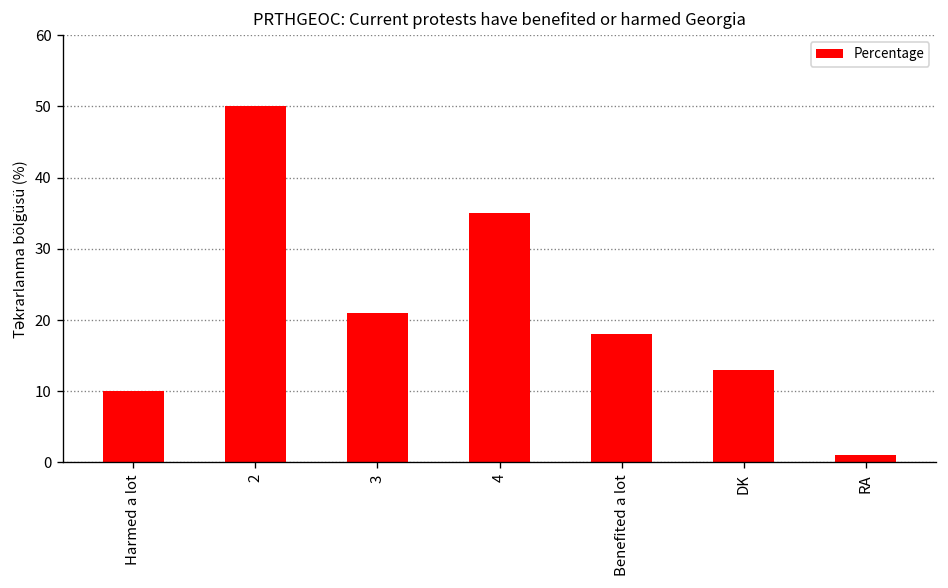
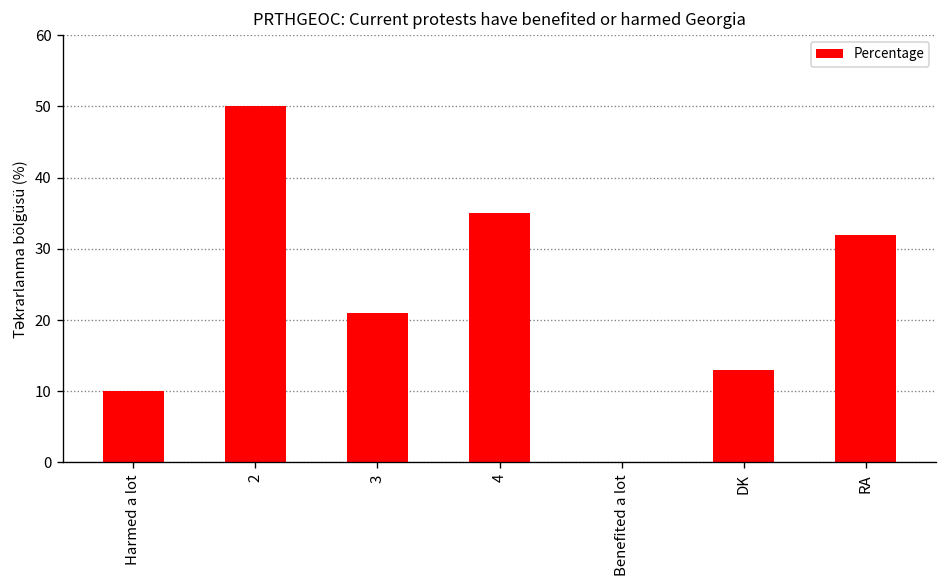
  {
    "Harmed a lot": 10,
    "2": 50,
    "3": 21,
    "4": 35,
-   "Benefited a lot": 18,
+   "Benefited a lot": 0,
    "DK": 13,
-   "RA": 1
+   "RA": 32
  }
